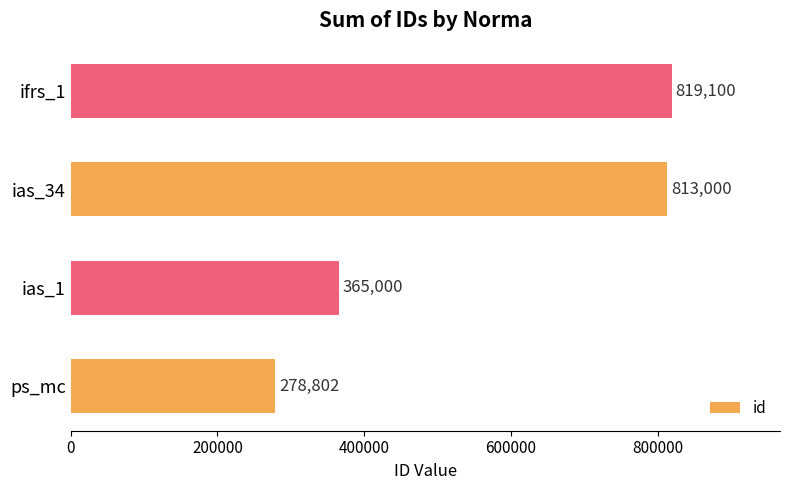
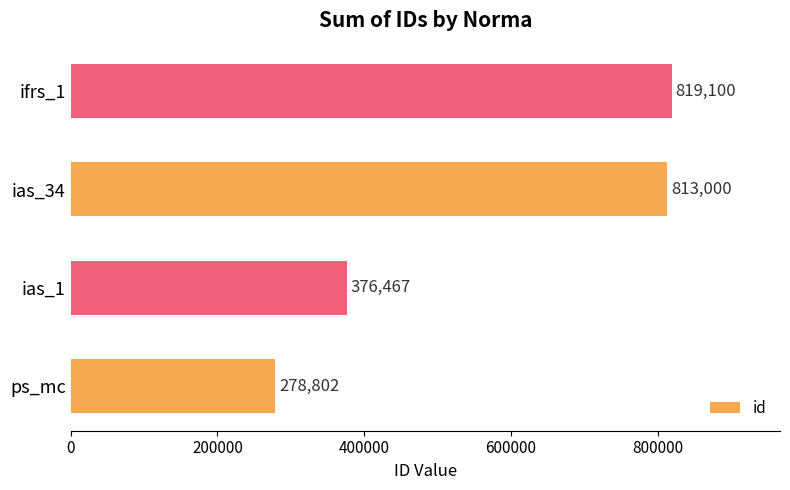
  {
    "ifrs_1": "819,100",
    "ias_34": "813,000",
-   "ias_1": "365,000",
+   "ias_1": "376,467",
    "ps_mc": "278,802"
  }
